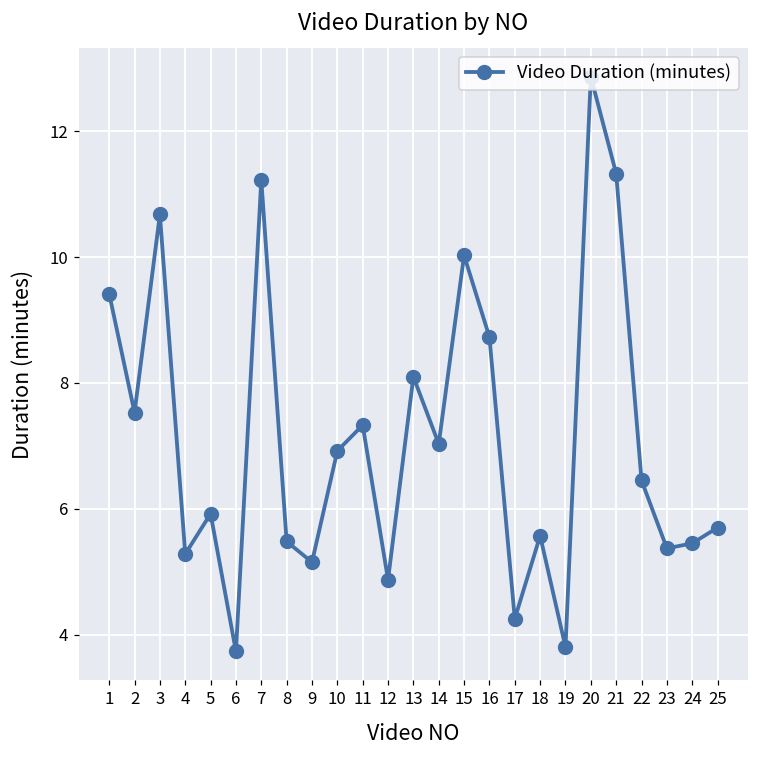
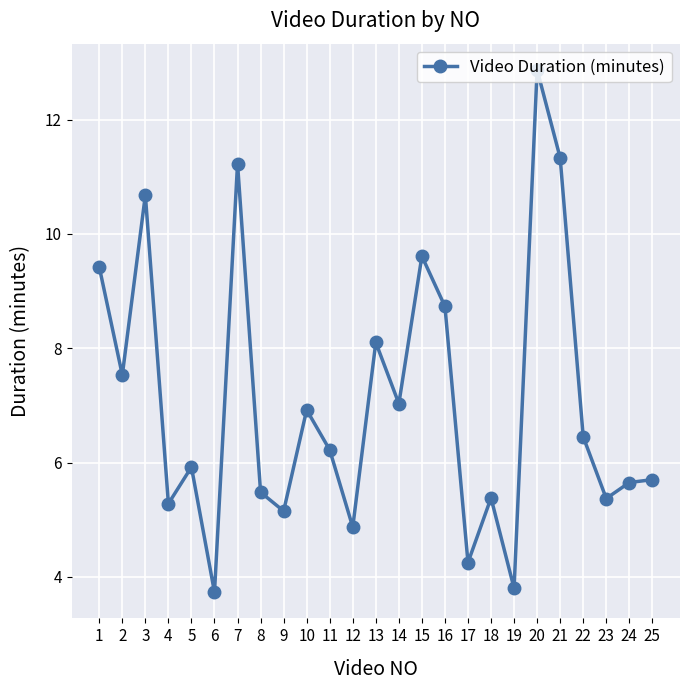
  {
    "1": 9.4,
    "2": 7.5,
    "3": 10.7,
    "4": 5.3,
    "5": 5.9,
    "6": 3.7,
    "7": 11.2,
    "8": 5.5,
    "9": 5.2,
    "10": 6.9,
-   "11": 7.3,
+   "11": 6.2,
    "12": 4.9,
    "13": 8.1,
    "14": 7.0,
-   "15": 10.0,
+   "15": 9.6,
    "16": 8.7,
    "17": 4.3,
-   "18": 5.6,
+   "18": 5.4,
    "19": 3.8,
    "21": 11.3,
    "22": 6.5,
    "23": 5.4,
-   "24": 5.5,
+   "24": 5.7,
    "25": 5.7
  }
